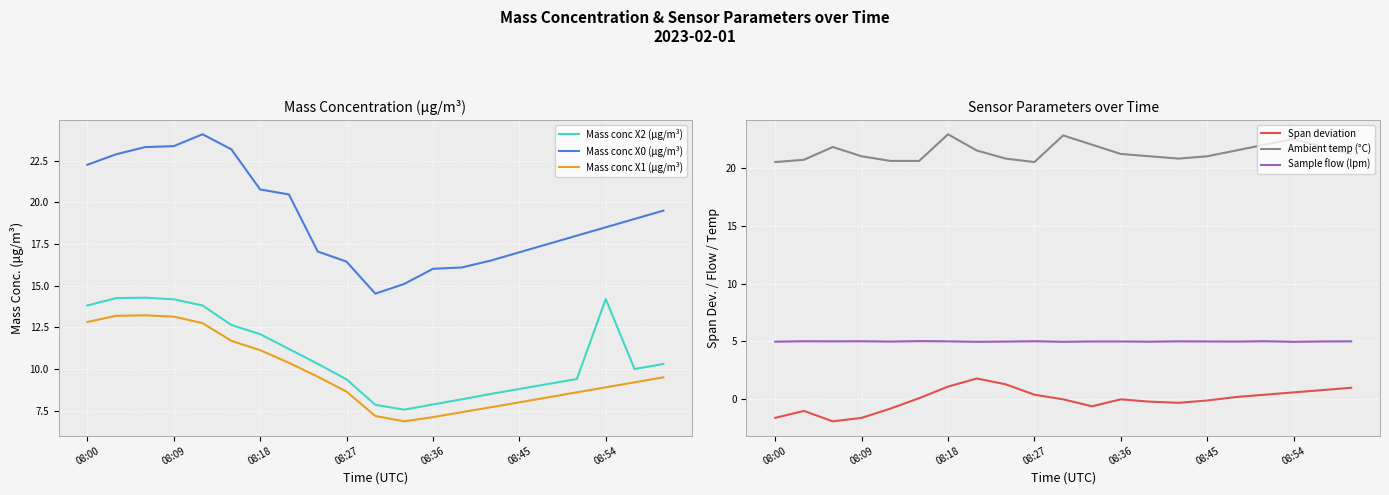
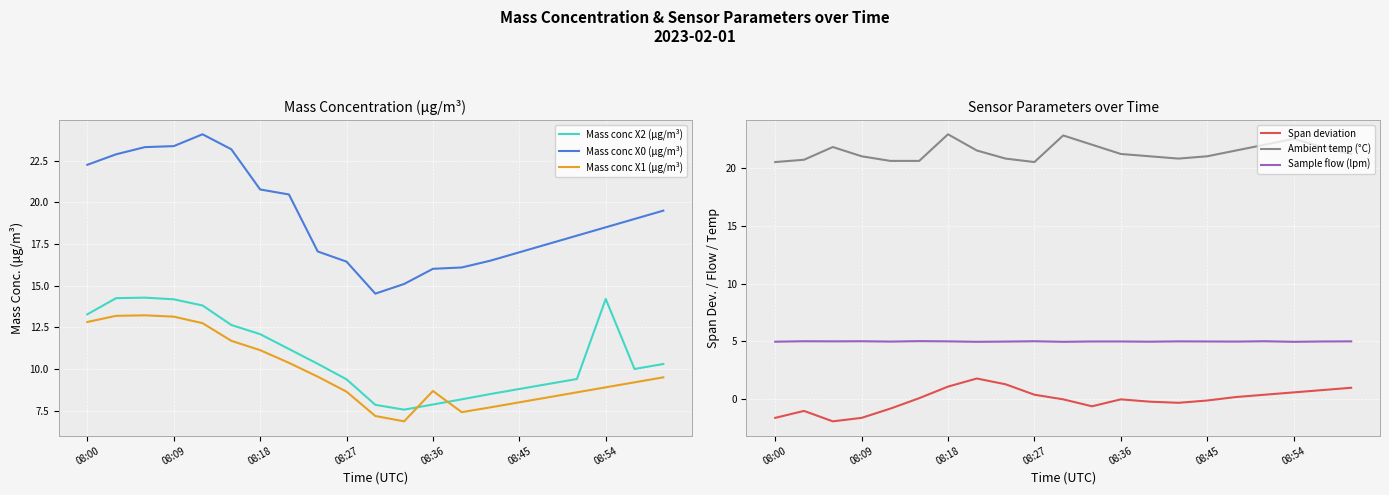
  {
    "Mass Concentration (μg/m³)": {
      "Mass conc X2 (μg/m³)": {
-       "08:00": 13.8,
+       "08:00": 13.3,
        "08:09": 14.2,
        "08:18": 12.1,
        "08:27": 9.4,
        "08:36": 7.9,
        "08:45": 8.8,
        "08:54": 14.2
      },
      "Mass conc X0 (μg/m³)": {
        "08:00": 22.3,
        "08:09": 23.4,
        "08:18": 20.8,
        "08:27": 16.4,
        "08:36": 16.0,
        "08:45": 17.0,
        "08:54": 18.5
      },
      "Mass conc X1 (μg/m³)": {
        "08:00": 12.8,
        "08:09": 13.1,
        "08:18": 11.1,
        "08:27": 8.6,
-       "08:36": 7.1,
+       "08:36": 8.7,
        "08:45": 8.0,
        "08:54": 8.9
      }
    },
    "Sensor Parameters over Time": {
      "Span deviation": {
        "08:00": -1.6,
        "08:09": -1.6,
        "08:18": 1.1,
        "08:27": 0.4,
        "08:36": 0.0,
        "08:45": -0.1,
        "08:54": 0.6
      },
      "Ambient temp (°C)": {
        "08:00": 20.5,
        "08:09": 21.0,
        "08:18": 22.9,
        "08:27": 20.5,
        "08:36": 21.2,
        "08:45": 21.0
      },
      "Sample flow (lpm)": {
        "08:00": 5.0,
        "08:09": 5.0,
        "08:18": 5.0,
        "08:27": 5.0,
        "08:36": 5.0,
        "08:45": 5.0,
        "08:54": 5.0
      }
    }
  }
